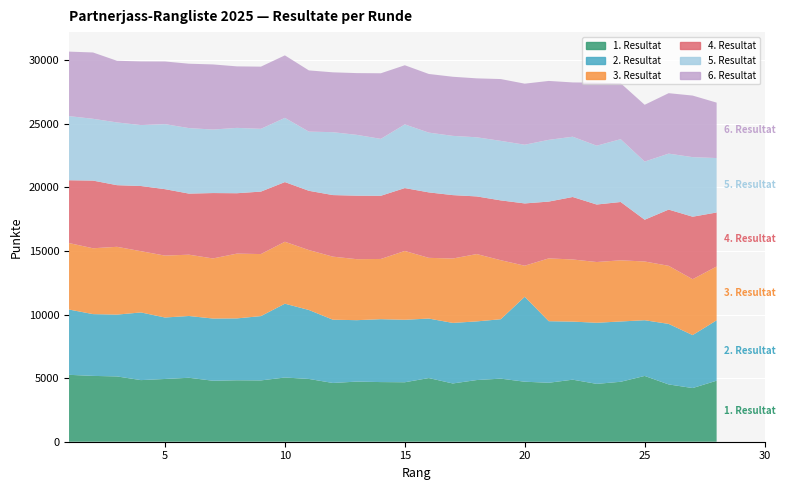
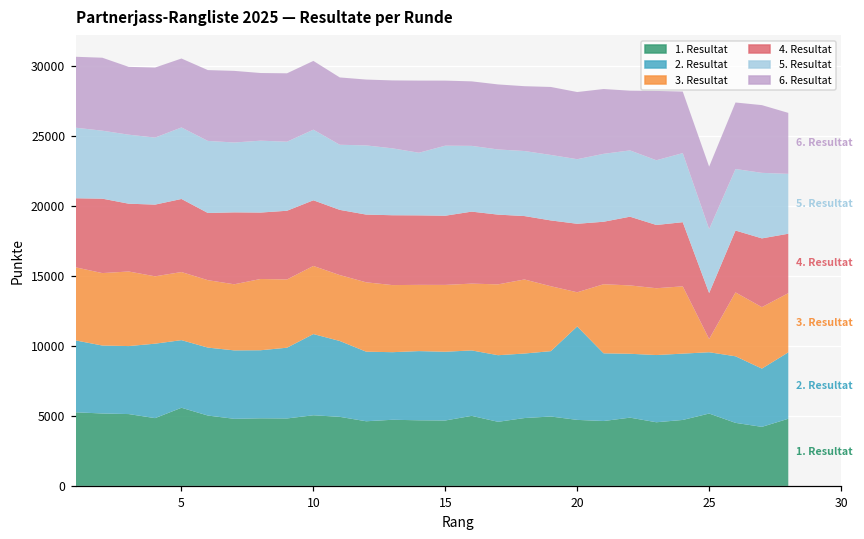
  {
    "1. Resultat": {
-     "5": 4900,
+     "5": 5600,
      "10": 5000,
      "15": 4700,
      "20": 4700,
      "25": 5200
    },
    "2. Resultat": {
      "5": 4800,
      "10": 5800,
      "15": 4900,
      "20": 6700,
      "25": 4400
    },
    "3. Resultat": {
      "5": 4900,
      "10": 4900,
-     "15": 5400,
+     "15": 4800,
      "20": 2400,
-     "25": 4600
+     "25": 900
    },
    "4. Resultat": {
      "5": 5200,
      "10": 4700,
      "15": 4900,
      "20": 4900,
      "25": 3300
    }
  }
